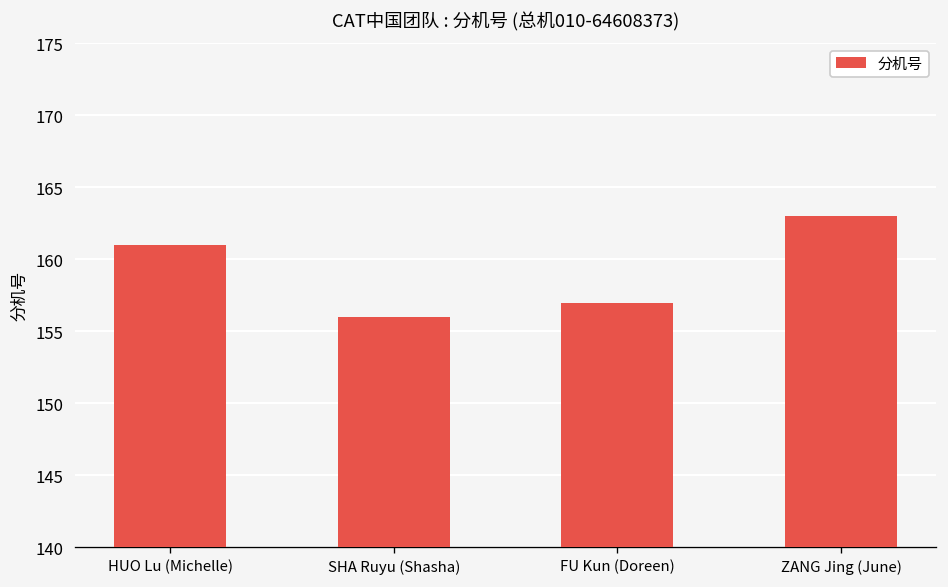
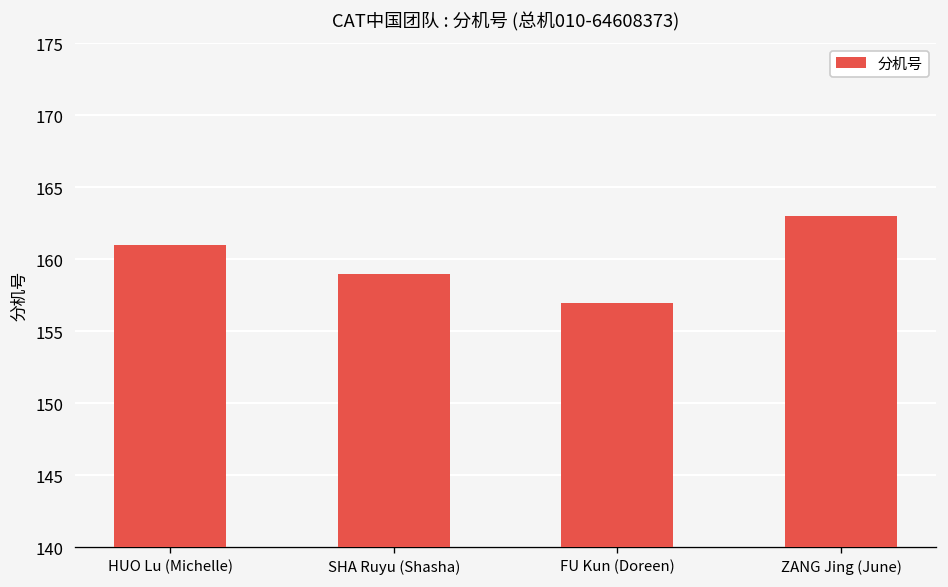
  {
    "HUO Lu (Michelle)": 161,
-   "SHA Ruyu (Shasha)": 156,
+   "SHA Ruyu (Shasha)": 159,
    "FU Kun (Doreen)": 157,
    "ZANG Jing (June)": 163
  }
